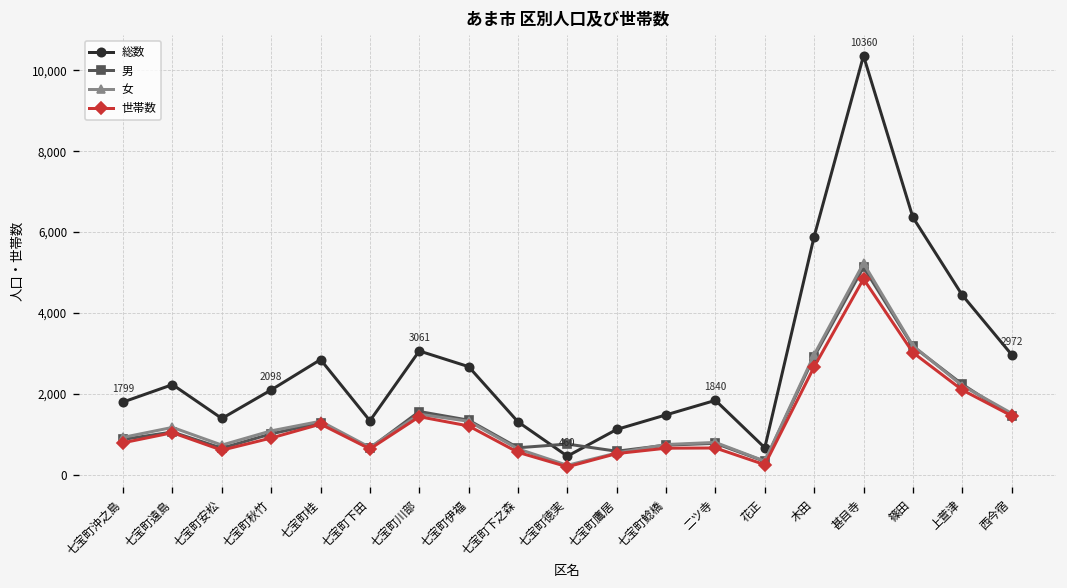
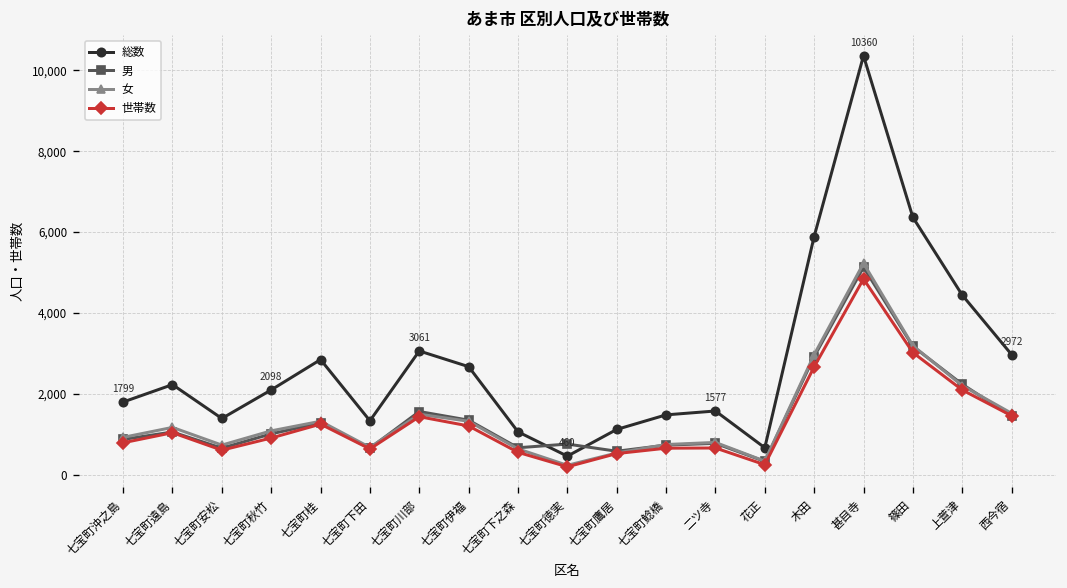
  {
    "総数": {
      "七宝町沖之島": "1799",
      "七宝町秋竹": "2098",
      "七宝町川部": "3061",
-     "七宝町下之森": "1,300",
-     "二ツ寺": "1840",
+     "七宝町下之森": "1,100",
+     "二ツ寺": "1577",
      "甚目寺": "10360",
      "西今宿": "2972"
    },
    "男": {
      "甚目寺": "5,100"
    },
    "女": {
      "七宝町遠島": "1,200",
      "七宝町安松": "700",
      "甚目寺": "5,200"
    },
    "世帯数": {
      "七宝町沖之島": "800",
      "七宝町秋竹": "900",
      "七宝町伊福": "1,200",
      "七宝町下之森": "600",
      "七宝町鯰橋": "700",
      "二ツ寺": "700",
      "花正": "200",
      "木田": "2,700",
      "甚目寺": "4,800",
      "篠田": "3,000",
      "上萱津": "2,100"
    }
  }
